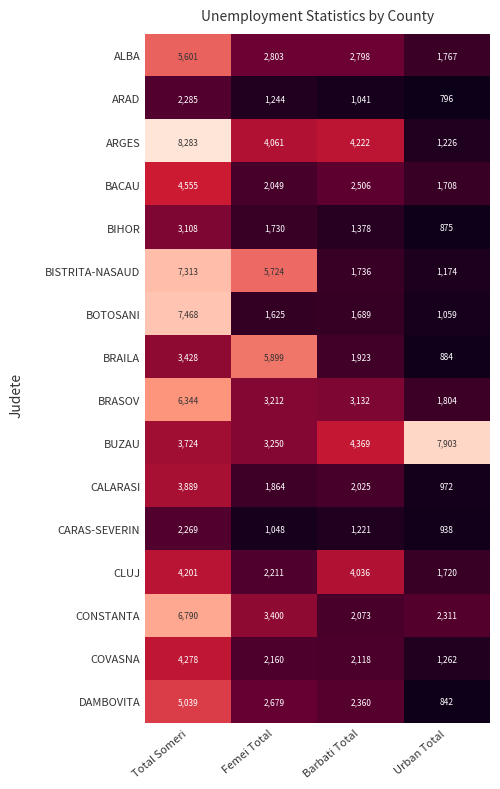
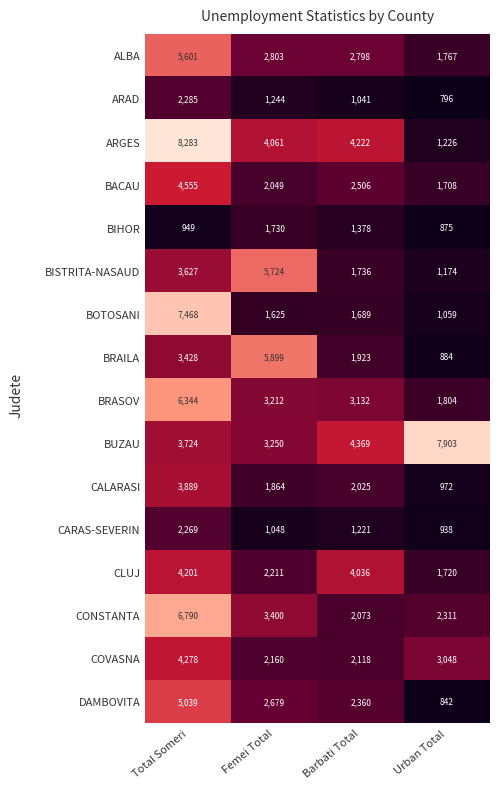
  {
    "ALBA": {
      "Total Someri": "5,601",
      "Femei Total": "2,803",
      "Barbati Total": "2,798",
      "Urban Total": "1,767"
    },
    "ARAD": {
      "Total Someri": "2,285",
      "Femei Total": "1,244",
      "Barbati Total": "1,041",
      "Urban Total": "796"
    },
    "ARGES": {
      "Total Someri": "8,283",
      "Femei Total": "4,061",
      "Barbati Total": "4,222",
      "Urban Total": "1,226"
    },
    "BACAU": {
      "Total Someri": "4,555",
      "Femei Total": "2,049",
      "Barbati Total": "2,506",
      "Urban Total": "1,708"
    },
    "BIHOR": {
-     "Total Someri": "3,108",
+     "Total Someri": "949",
      "Femei Total": "1,730",
      "Barbati Total": "1,378",
      "Urban Total": "875"
    },
    "BISTRITA-NASAUD": {
-     "Total Someri": "7,313",
+     "Total Someri": "3,627",
      "Femei Total": "5,724",
      "Barbati Total": "1,736",
      "Urban Total": "1,174"
    },
    "BOTOSANI": {
      "Total Someri": "7,468",
      "Femei Total": "1,625",
      "Barbati Total": "1,689",
      "Urban Total": "1,059"
    },
    "BRAILA": {
      "Total Someri": "3,428",
      "Femei Total": "5,899",
      "Barbati Total": "1,923",
      "Urban Total": "884"
    },
    "BRASOV": {
      "Total Someri": "6,344",
      "Femei Total": "3,212",
      "Barbati Total": "3,132",
      "Urban Total": "1,804"
    },
    "BUZAU": {
      "Total Someri": "3,724",
      "Femei Total": "3,250",
      "Barbati Total": "4,369",
      "Urban Total": "7,903"
    },
    "CALARASI": {
      "Total Someri": "3,889",
      "Femei Total": "1,864",
      "Barbati Total": "2,025",
      "Urban Total": "972"
    },
    "CARAS-SEVERIN": {
      "Total Someri": "2,269",
      "Femei Total": "1,048",
      "Barbati Total": "1,221",
      "Urban Total": "938"
    },
    "CLUJ": {
      "Total Someri": "4,201",
      "Femei Total": "2,211",
      "Barbati Total": "4,036",
      "Urban Total": "1,720"
    },
    "CONSTANTA": {
      "Total Someri": "6,790",
      "Femei Total": "3,400",
      "Barbati Total": "2,073",
      "Urban Total": "2,311"
    },
    "COVASNA": {
      "Total Someri": "4,278",
      "Femei Total": "2,160",
      "Barbati Total": "2,118",
-     "Urban Total": "1,262"
+     "Urban Total": "3,048"
    },
    "DAMBOVITA": {
      "Total Someri": "5,039",
      "Femei Total": "2,679",
      "Barbati Total": "2,360",
      "Urban Total": "842"
    }
  }
